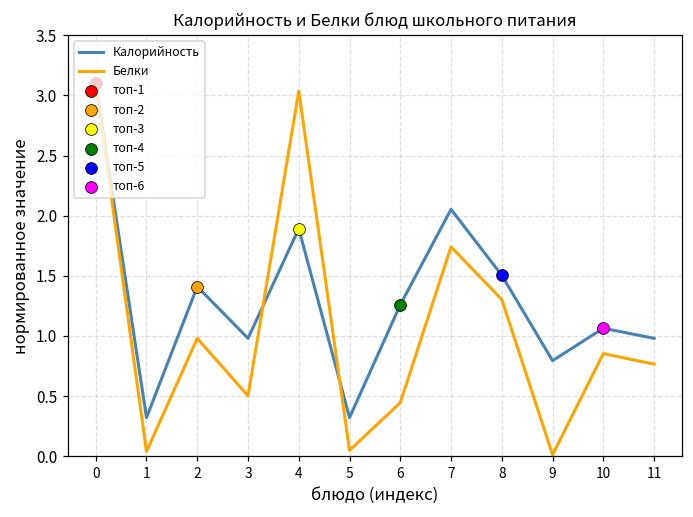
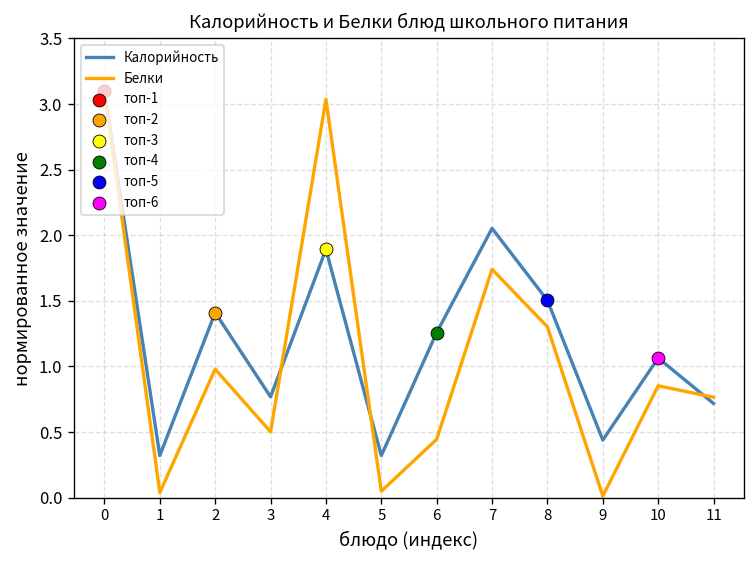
  {
    "Калорийность": {
      "1": 0.32,
-     "3": 0.98,
+     "3": 0.77,
      "5": 0.32,
      "7": 2.05,
-     "9": 0.79,
-     "11": 0.98
+     "9": 0.44,
+     "11": 0.72
    }
  }
